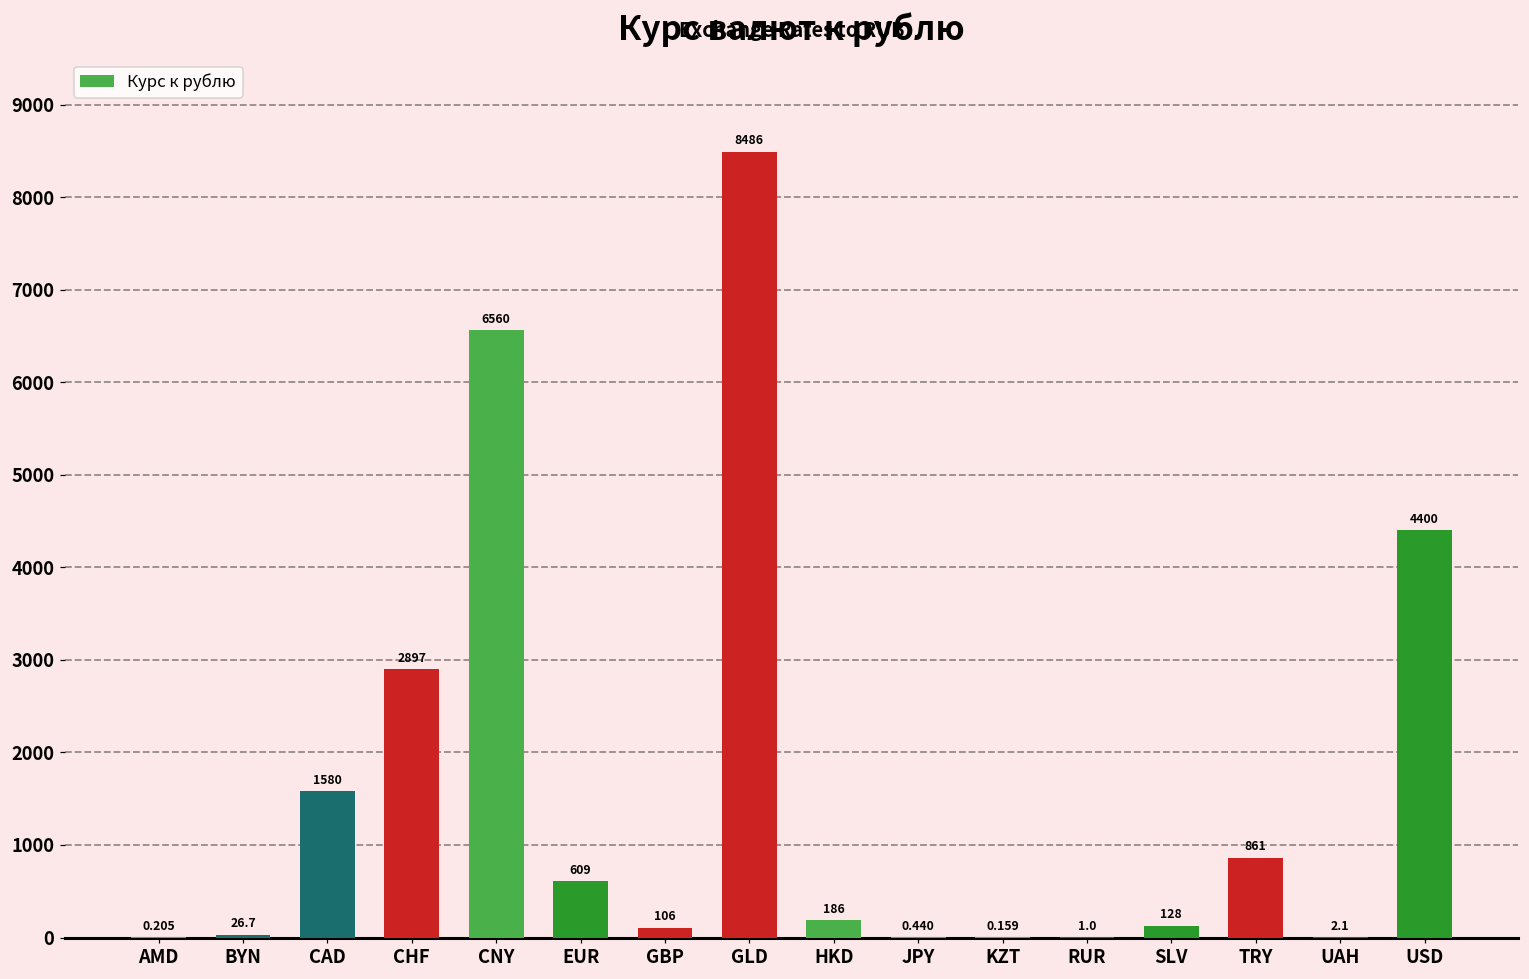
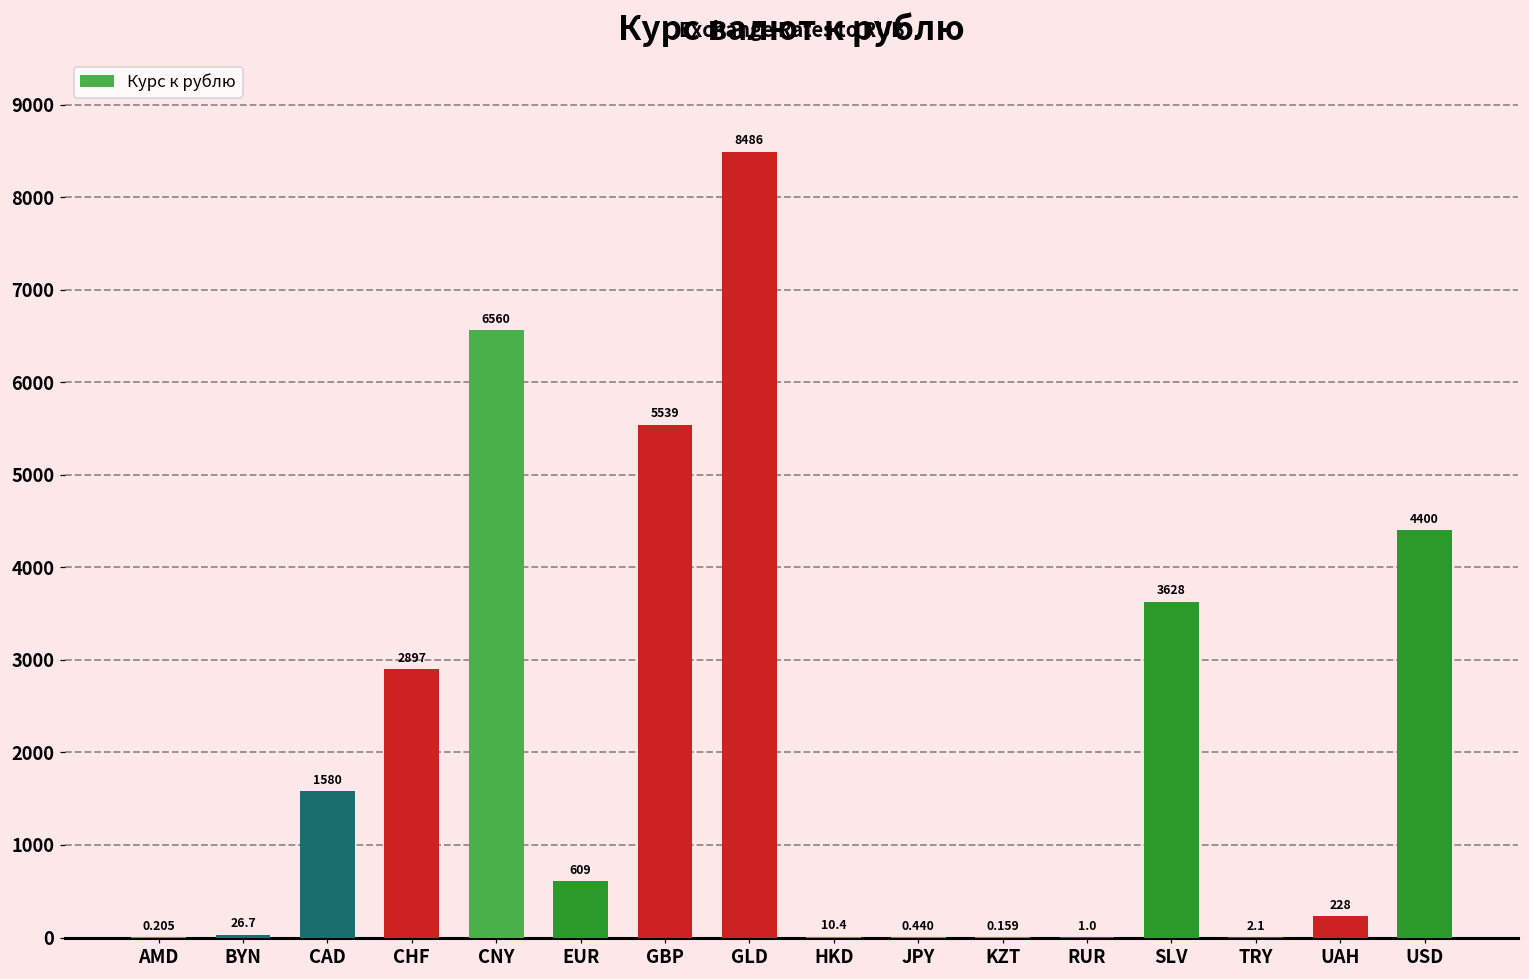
  {
    "AMD": 0.205,
    "BYN": 26.7,
    "CAD": 1580,
    "CHF": 2897,
    "CNY": 6560,
    "EUR": 609,
-   "GBP": 106,
+   "GBP": 5539,
    "GLD": 8486,
-   "HKD": 186,
+   "HKD": 10.4,
    "JPY": 0.440,
    "KZT": 0.159,
    "RUR": 1.0,
-   "SLV": 128,
-   "TRY": 861,
-   "UAH": 2.1,
+   "SLV": 3628,
+   "TRY": 2.1,
+   "UAH": 228,
    "USD": 4400
  }
